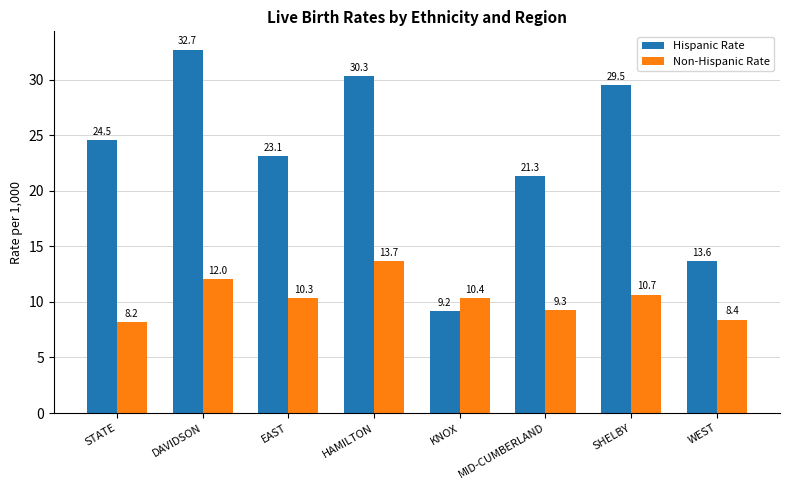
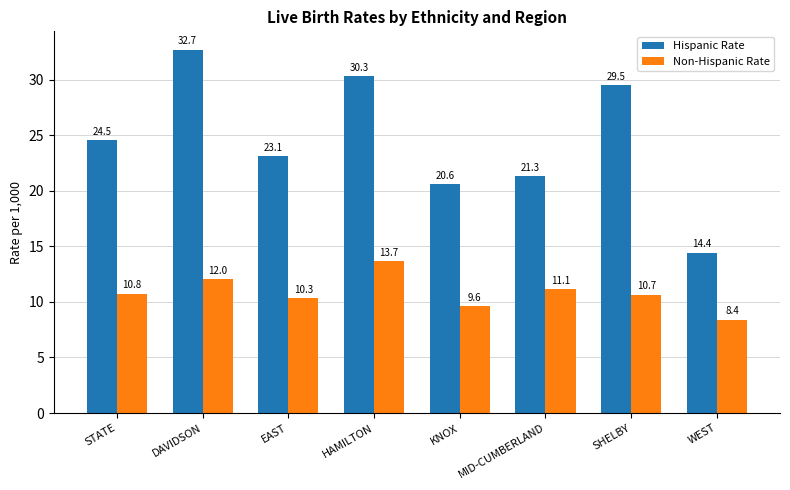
  {
    "Hispanic Rate": {
      "STATE": 24.5,
      "DAVIDSON": 32.7,
      "EAST": 23.1,
      "HAMILTON": 30.3,
-     "KNOX": 9.2,
+     "KNOX": 20.6,
      "MID-CUMBERLAND": 21.3,
      "SHELBY": 29.5,
-     "WEST": 13.6
+     "WEST": 14.4
    },
    "Non-Hispanic Rate": {
-     "STATE": 8.2,
+     "STATE": 10.8,
      "DAVIDSON": 12.0,
      "EAST": 10.3,
      "HAMILTON": 13.7,
-     "KNOX": 10.4,
-     "MID-CUMBERLAND": 9.3,
+     "KNOX": 9.6,
+     "MID-CUMBERLAND": 11.1,
      "SHELBY": 10.7,
      "WEST": 8.4
    }
  }
